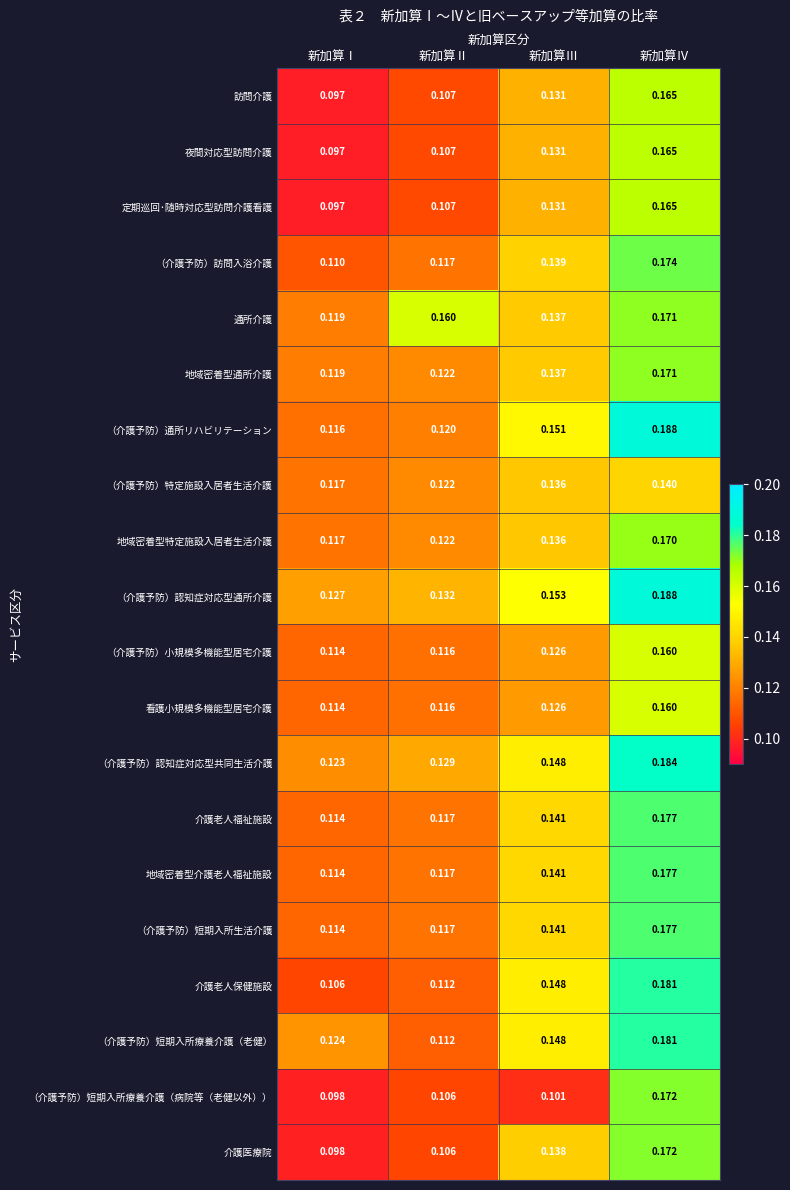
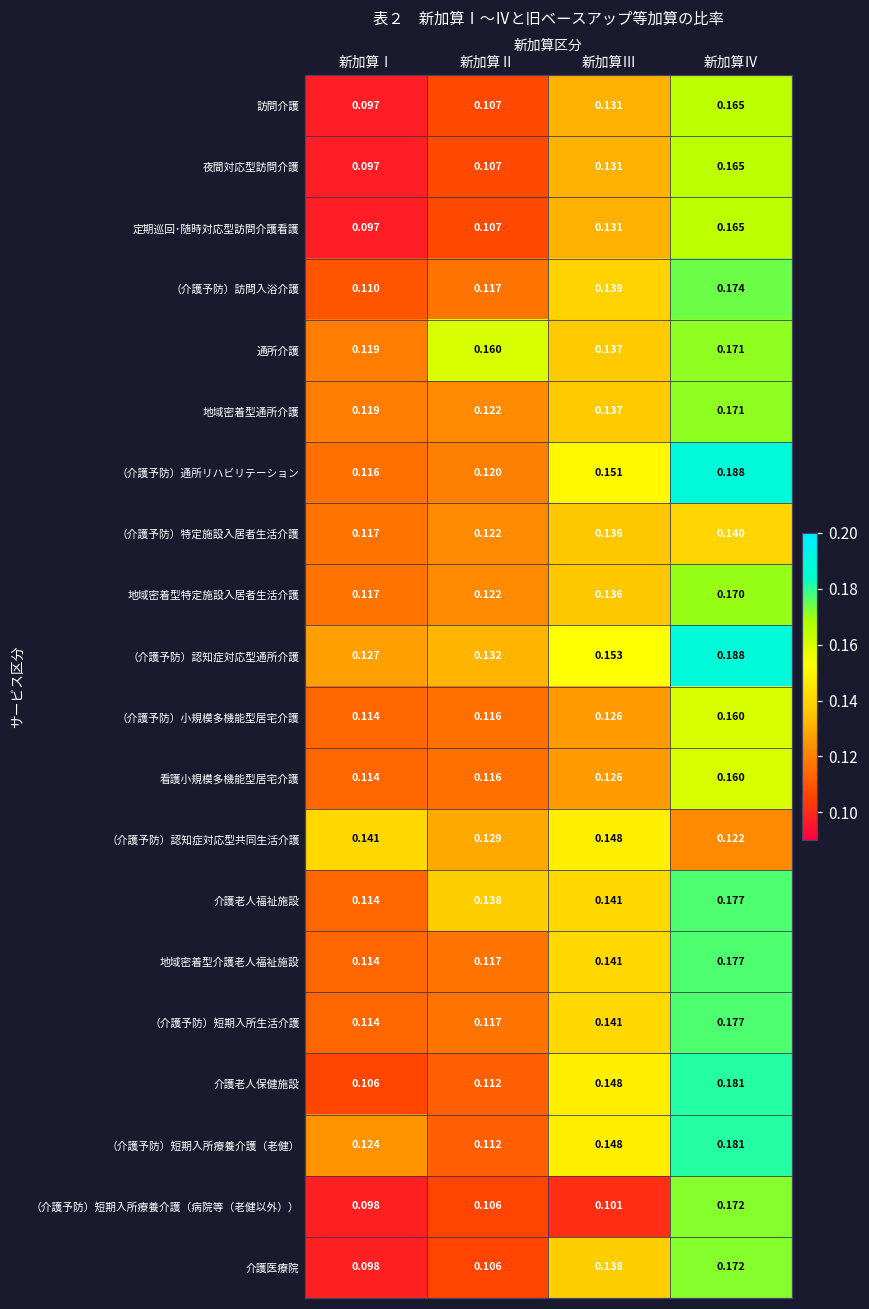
  {
    "訪問介護": {
      "新加算Ⅰ": 0.097,
      "新加算Ⅱ": 0.107,
      "新加算Ⅲ": 0.131,
      "新加算Ⅳ": 0.165
    },
    "夜間対応型訪問介護": {
      "新加算Ⅰ": 0.097,
      "新加算Ⅱ": 0.107,
      "新加算Ⅲ": 0.131,
      "新加算Ⅳ": 0.165
    },
    "定期巡回･随時対応型訪問介護看護": {
      "新加算Ⅰ": 0.097,
      "新加算Ⅱ": 0.107,
      "新加算Ⅲ": 0.131,
      "新加算Ⅳ": 0.165
    },
    "（介護予防）訪問入浴介護": {
      "新加算Ⅰ": 0.110,
      "新加算Ⅱ": 0.117,
      "新加算Ⅲ": 0.139,
      "新加算Ⅳ": 0.174
    },
    "通所介護": {
      "新加算Ⅰ": 0.119,
      "新加算Ⅱ": 0.160,
      "新加算Ⅲ": 0.137,
      "新加算Ⅳ": 0.171
    },
    "地域密着型通所介護": {
      "新加算Ⅰ": 0.119,
      "新加算Ⅱ": 0.122,
      "新加算Ⅲ": 0.137,
      "新加算Ⅳ": 0.171
    },
    "（介護予防）通所リハビリテーション": {
      "新加算Ⅰ": 0.116,
      "新加算Ⅱ": 0.120,
      "新加算Ⅲ": 0.151,
      "新加算Ⅳ": 0.188
    },
    "（介護予防）特定施設入居者生活介護": {
      "新加算Ⅰ": 0.117,
      "新加算Ⅱ": 0.122,
      "新加算Ⅲ": 0.136,
      "新加算Ⅳ": 0.140
    },
    "地域密着型特定施設入居者生活介護": {
      "新加算Ⅰ": 0.117,
      "新加算Ⅱ": 0.122,
      "新加算Ⅲ": 0.136,
      "新加算Ⅳ": 0.170
    },
    "（介護予防）認知症対応型通所介護": {
      "新加算Ⅰ": 0.127,
      "新加算Ⅱ": 0.132,
      "新加算Ⅲ": 0.153,
      "新加算Ⅳ": 0.188
    },
    "（介護予防）小規模多機能型居宅介護": {
      "新加算Ⅰ": 0.114,
      "新加算Ⅱ": 0.116,
      "新加算Ⅲ": 0.126,
      "新加算Ⅳ": 0.160
    },
    "看護小規模多機能型居宅介護": {
      "新加算Ⅰ": 0.114,
      "新加算Ⅱ": 0.116,
      "新加算Ⅲ": 0.126,
      "新加算Ⅳ": 0.160
    },
    "（介護予防）認知症対応型共同生活介護": {
-     "新加算Ⅰ": 0.123,
+     "新加算Ⅰ": 0.141,
      "新加算Ⅱ": 0.129,
      "新加算Ⅲ": 0.148,
-     "新加算Ⅳ": 0.184
+     "新加算Ⅳ": 0.122
    },
    "介護老人福祉施設": {
      "新加算Ⅰ": 0.114,
-     "新加算Ⅱ": 0.117,
+     "新加算Ⅱ": 0.138,
      "新加算Ⅲ": 0.141,
      "新加算Ⅳ": 0.177
    },
    "地域密着型介護老人福祉施設": {
      "新加算Ⅰ": 0.114,
      "新加算Ⅱ": 0.117,
      "新加算Ⅲ": 0.141,
      "新加算Ⅳ": 0.177
    },
    "（介護予防）短期入所生活介護": {
      "新加算Ⅰ": 0.114,
      "新加算Ⅱ": 0.117,
      "新加算Ⅲ": 0.141,
      "新加算Ⅳ": 0.177
    },
    "介護老人保健施設": {
      "新加算Ⅰ": 0.106,
      "新加算Ⅱ": 0.112,
      "新加算Ⅲ": 0.148,
      "新加算Ⅳ": 0.181
    },
    "（介護予防）短期入所療養介護（老健）": {
      "新加算Ⅰ": 0.124,
      "新加算Ⅱ": 0.112,
      "新加算Ⅲ": 0.148,
      "新加算Ⅳ": 0.181
    },
    "（介護予防）短期入所療養介護（病院等（老健以外））": {
      "新加算Ⅰ": 0.098,
      "新加算Ⅱ": 0.106,
      "新加算Ⅲ": 0.101,
      "新加算Ⅳ": 0.172
    },
    "介護医療院": {
      "新加算Ⅰ": 0.098,
      "新加算Ⅱ": 0.106,
      "新加算Ⅲ": 0.138,
      "新加算Ⅳ": 0.172
    }
  }
